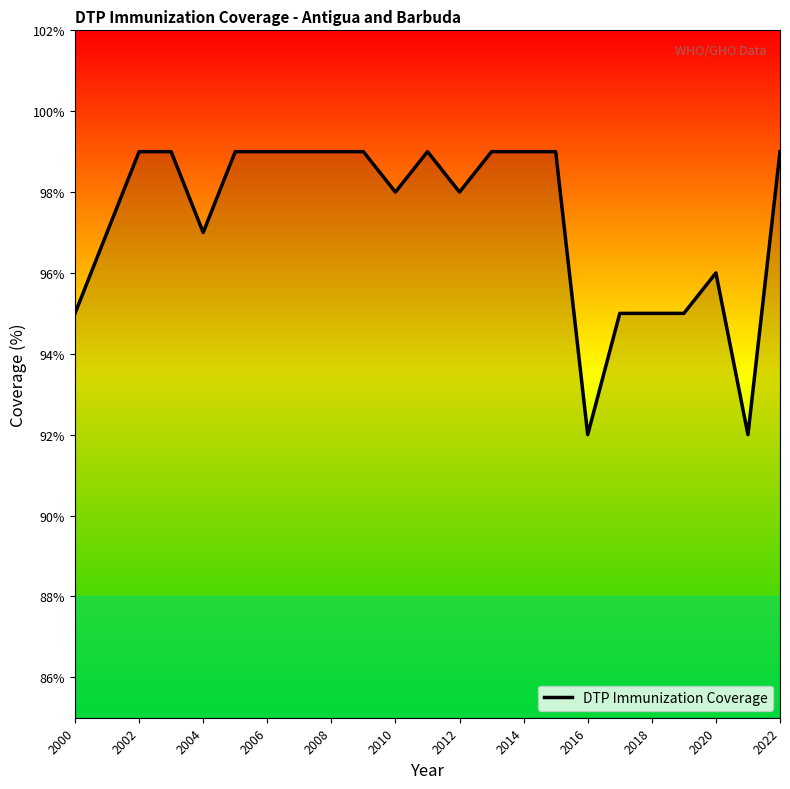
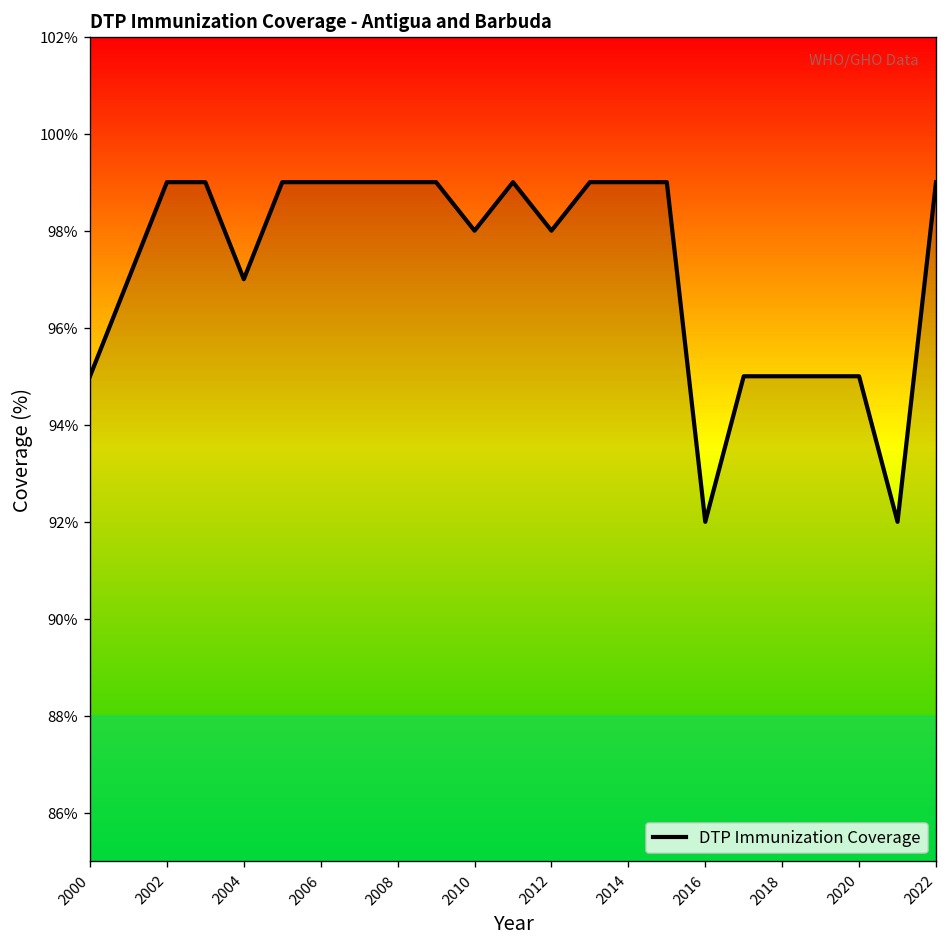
  {
    "2000": "95%",
    "2002": "99%",
    "2004": "97%",
    "2006": "99%",
    "2008": "99%",
    "2010": "98%",
    "2012": "98%",
    "2014": "99%",
    "2016": "92%",
    "2018": "95%",
-   "2020": "96%",
+   "2020": "95%",
    "2022": "99%"
  }
